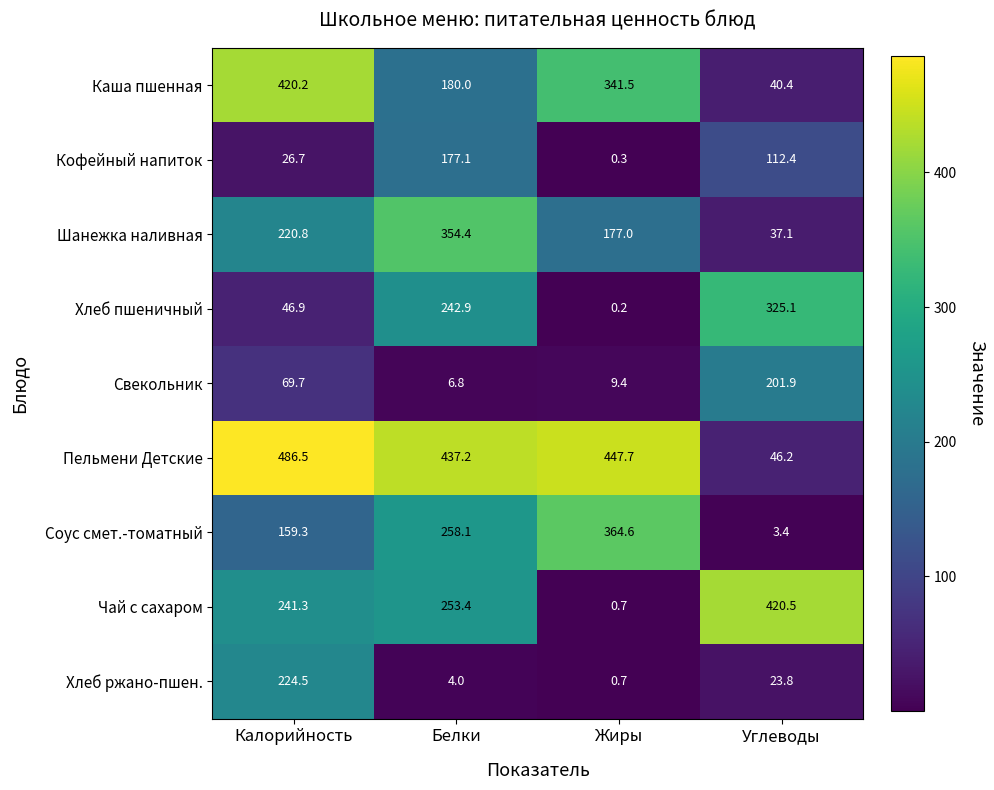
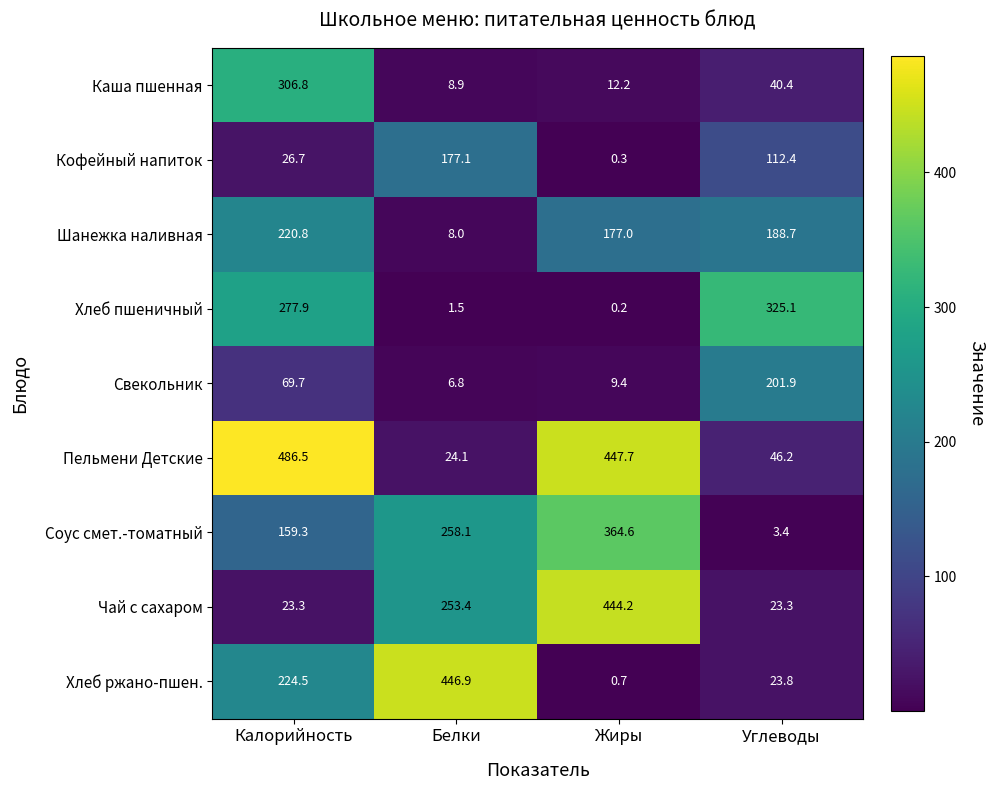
  {
    "Каша пшенная": {
-     "Калорийность": 420.2,
-     "Белки": 180.0,
-     "Жиры": 341.5,
+     "Калорийность": 306.8,
+     "Белки": 8.9,
+     "Жиры": 12.2,
      "Углеводы": 40.4
    },
    "Кофейный напиток": {
      "Калорийность": 26.7,
      "Белки": 177.1,
      "Жиры": 0.3,
      "Углеводы": 112.4
    },
    "Шанежка наливная": {
      "Калорийность": 220.8,
-     "Белки": 354.4,
+     "Белки": 8.0,
      "Жиры": 177.0,
-     "Углеводы": 37.1
+     "Углеводы": 188.7
    },
    "Хлеб пшеничный": {
-     "Калорийность": 46.9,
-     "Белки": 242.9,
+     "Калорийность": 277.9,
+     "Белки": 1.5,
      "Жиры": 0.2,
      "Углеводы": 325.1
    },
    "Свекольник": {
      "Калорийность": 69.7,
      "Белки": 6.8,
      "Жиры": 9.4,
      "Углеводы": 201.9
    },
    "Пельмени Детские": {
      "Калорийность": 486.5,
-     "Белки": 437.2,
+     "Белки": 24.1,
      "Жиры": 447.7,
      "Углеводы": 46.2
    },
    "Соус смет.-томатный": {
      "Калорийность": 159.3,
      "Белки": 258.1,
      "Жиры": 364.6,
      "Углеводы": 3.4
    },
    "Чай с сахаром": {
-     "Калорийность": 241.3,
+     "Калорийность": 23.3,
      "Белки": 253.4,
-     "Жиры": 0.7,
-     "Углеводы": 420.5
+     "Жиры": 444.2,
+     "Углеводы": 23.3
    },
    "Хлеб ржано-пшен.": {
      "Калорийность": 224.5,
-     "Белки": 4.0,
+     "Белки": 446.9,
      "Жиры": 0.7,
      "Углеводы": 23.8
    }
  }
